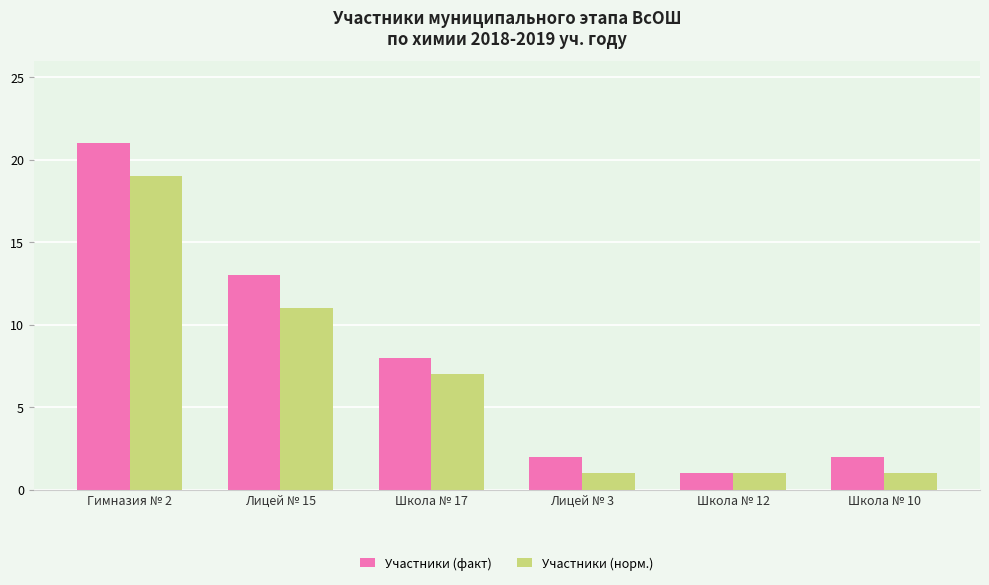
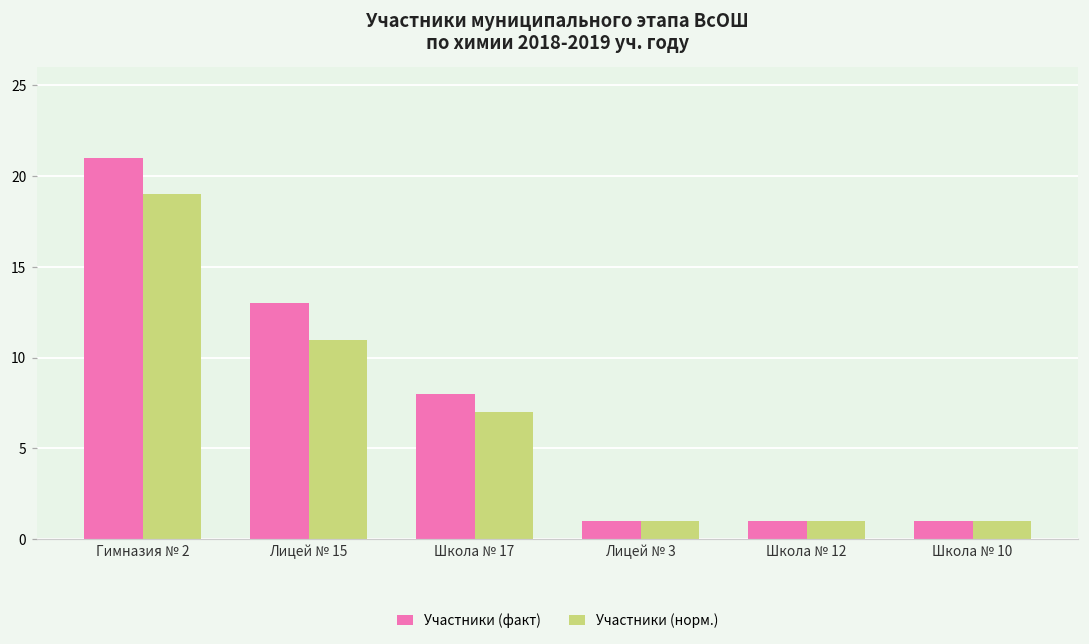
  {
    "Участники (факт)": {
      "Гимназия № 2": 21,
      "Лицей № 15": 13,
      "Школа № 17": 8,
-     "Лицей № 3": 2,
+     "Лицей № 3": 1,
      "Школа № 12": 1,
-     "Школа № 10": 2
+     "Школа № 10": 1
    },
    "Участники (норм.)": {
      "Гимназия № 2": 19,
      "Лицей № 15": 11,
      "Школа № 17": 7,
      "Лицей № 3": 1,
      "Школа № 12": 1,
      "Школа № 10": 1
    }
  }
